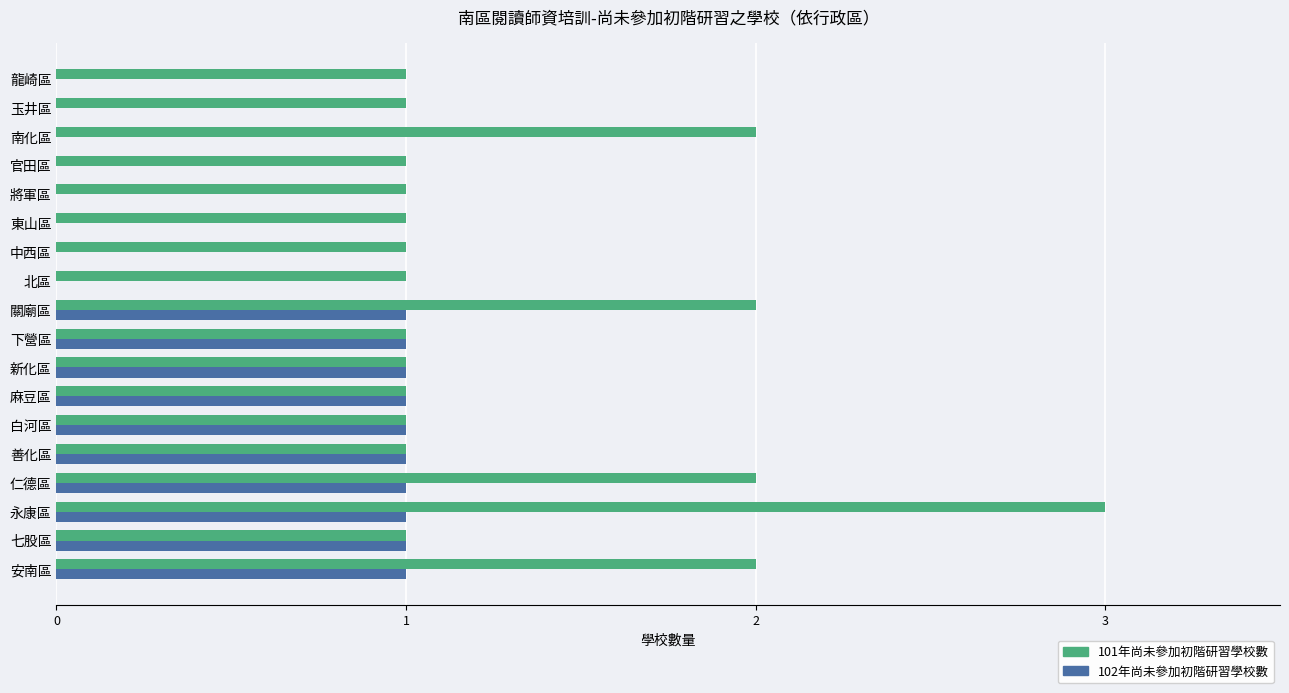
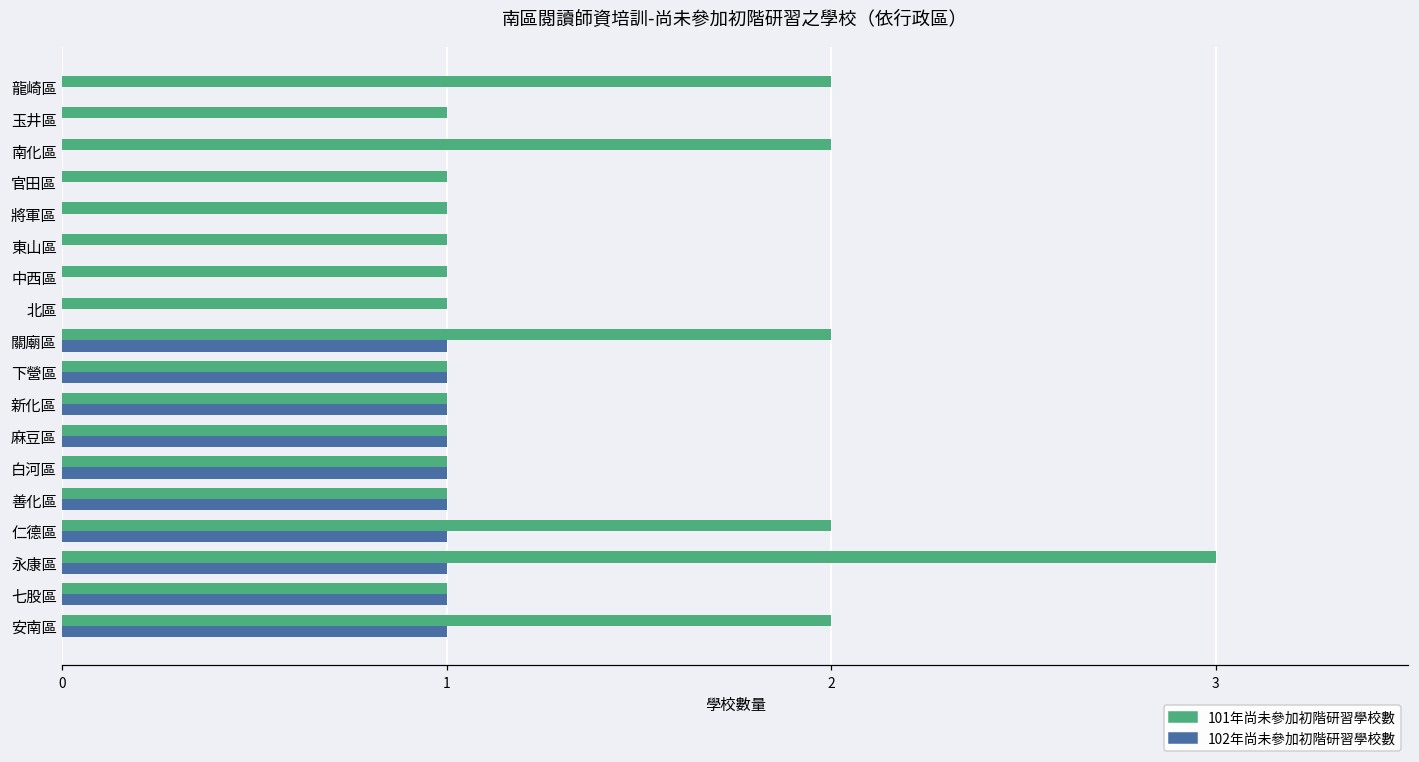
  {
    "101年尚未參加初階研習學校數": {
-     "龍崎區": 1,
+     "龍崎區": 2,
      "玉井區": 1,
      "南化區": 2,
      "官田區": 1,
      "將軍區": 1,
      "東山區": 1,
      "中西區": 1,
      "北區": 1,
      "關廟區": 2,
      "下營區": 1,
      "新化區": 1,
      "麻豆區": 1,
      "白河區": 1,
      "善化區": 1,
      "仁德區": 2,
      "永康區": 3,
      "七股區": 1,
      "安南區": 2
    },
    "102年尚未參加初階研習學校數": {
      "龍崎區": 0,
      "玉井區": 0,
      "南化區": 0,
      "官田區": 0,
      "將軍區": 0,
      "東山區": 0,
      "中西區": 0,
      "北區": 0,
      "關廟區": 1,
      "下營區": 1,
      "新化區": 1,
      "麻豆區": 1,
      "白河區": 1,
      "善化區": 1,
      "仁德區": 1,
      "永康區": 1,
      "七股區": 1,
      "安南區": 1
    }
  }
